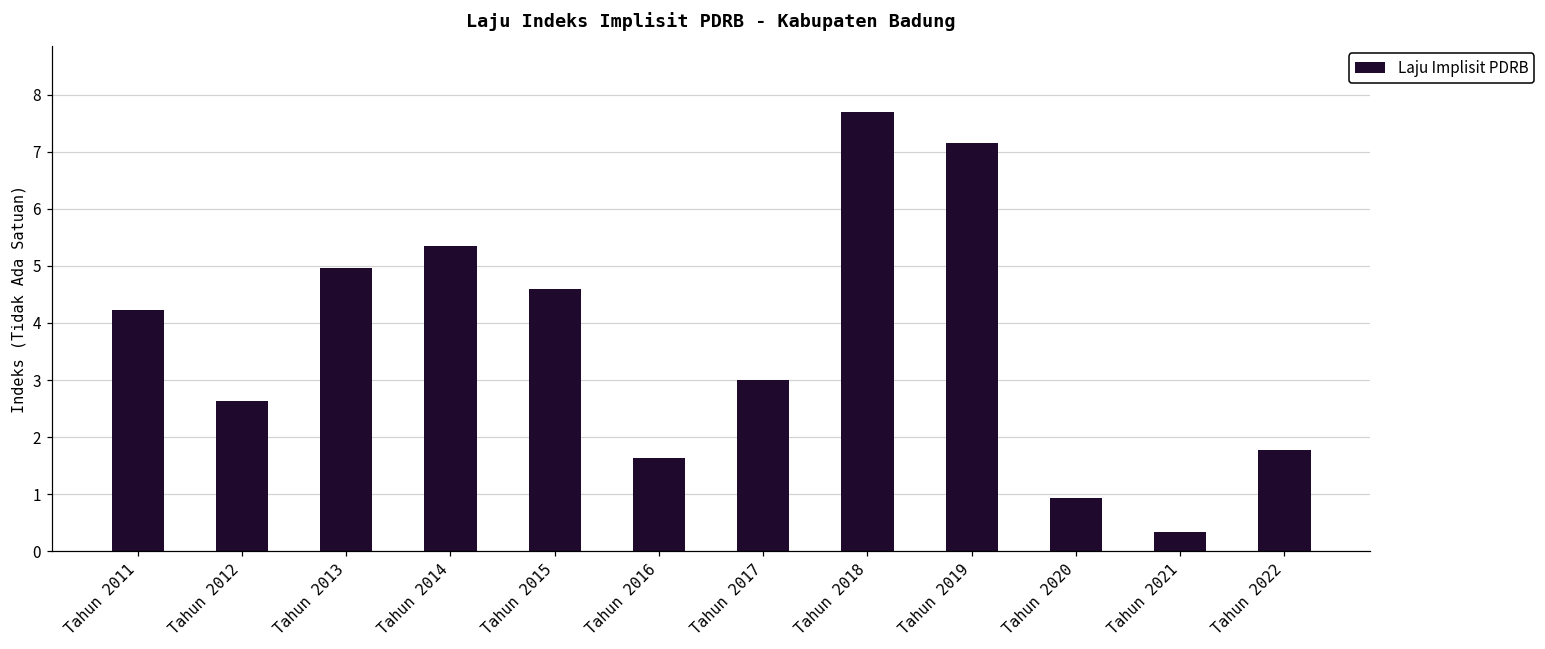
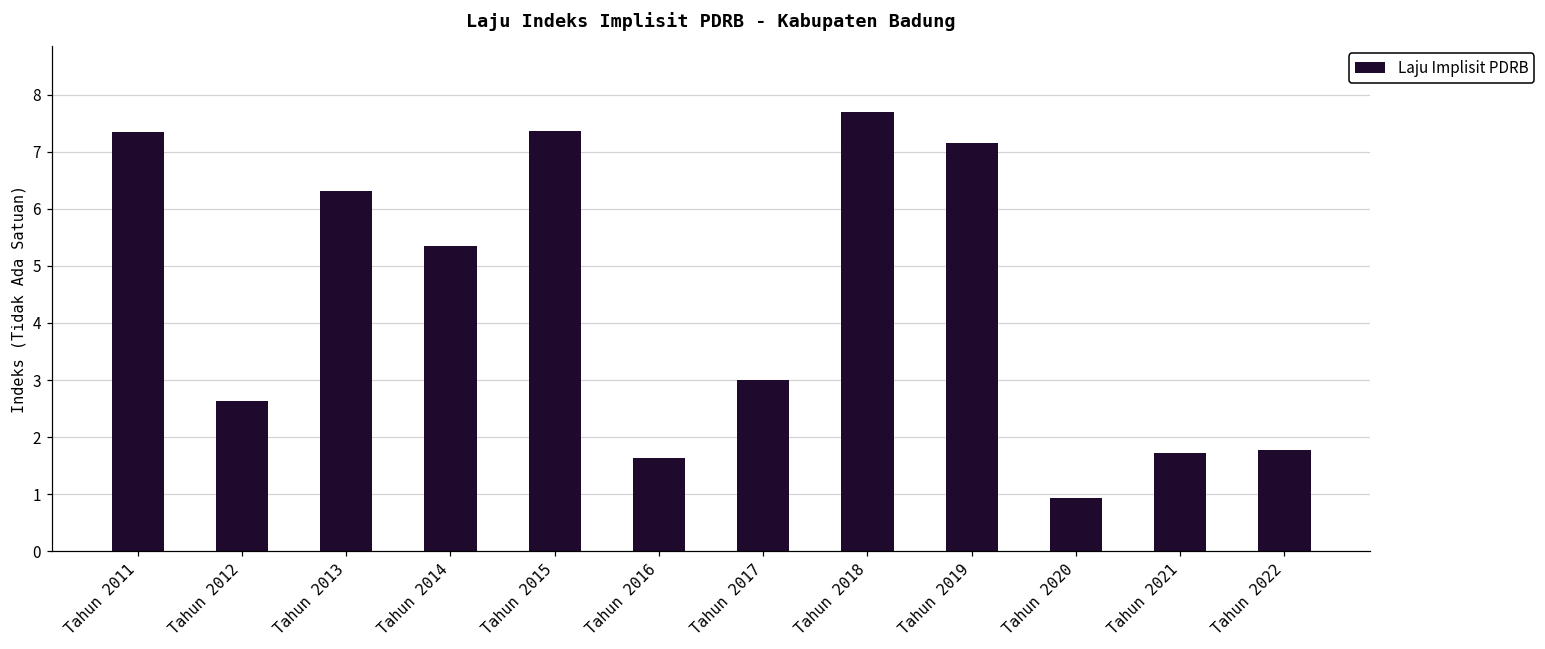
  {
-   "Tahun 2011": 4.2,
+   "Tahun 2011": 7.4,
    "Tahun 2012": 2.6,
-   "Tahun 2013": 5.0,
+   "Tahun 2013": 6.3,
    "Tahun 2014": 5.3,
-   "Tahun 2015": 4.6,
+   "Tahun 2015": 7.4,
    "Tahun 2016": 1.6,
    "Tahun 2017": 3.0,
    "Tahun 2018": 7.7,
    "Tahun 2019": 7.2,
    "Tahun 2020": 0.9,
-   "Tahun 2021": 0.3,
+   "Tahun 2021": 1.7,
    "Tahun 2022": 1.8
  }
